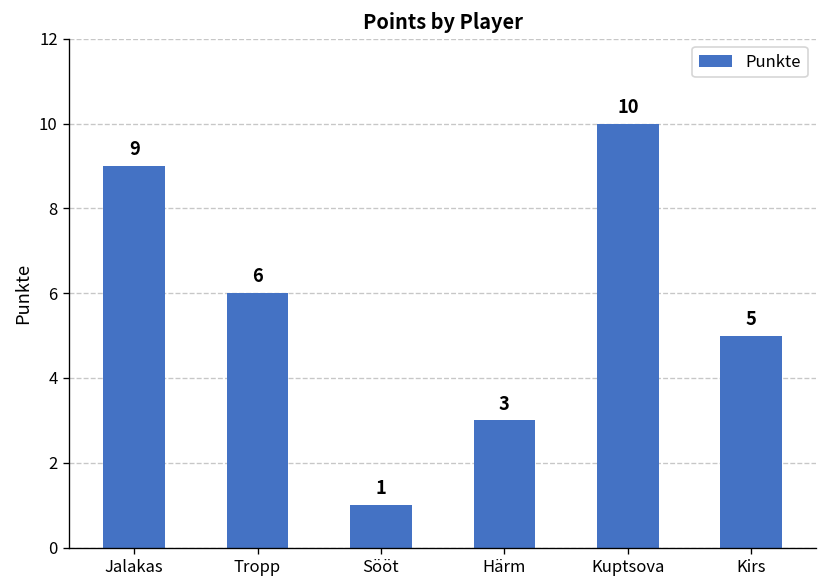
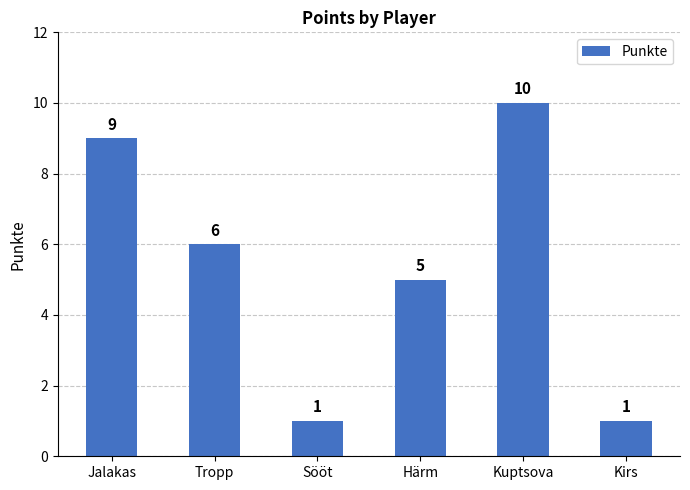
  {
    "Jalakas": 9,
    "Tropp": 6,
    "Sööt": 1,
-   "Härm": 3,
+   "Härm": 5,
    "Kuptsova": 10,
-   "Kirs": 5
+   "Kirs": 1
  }
